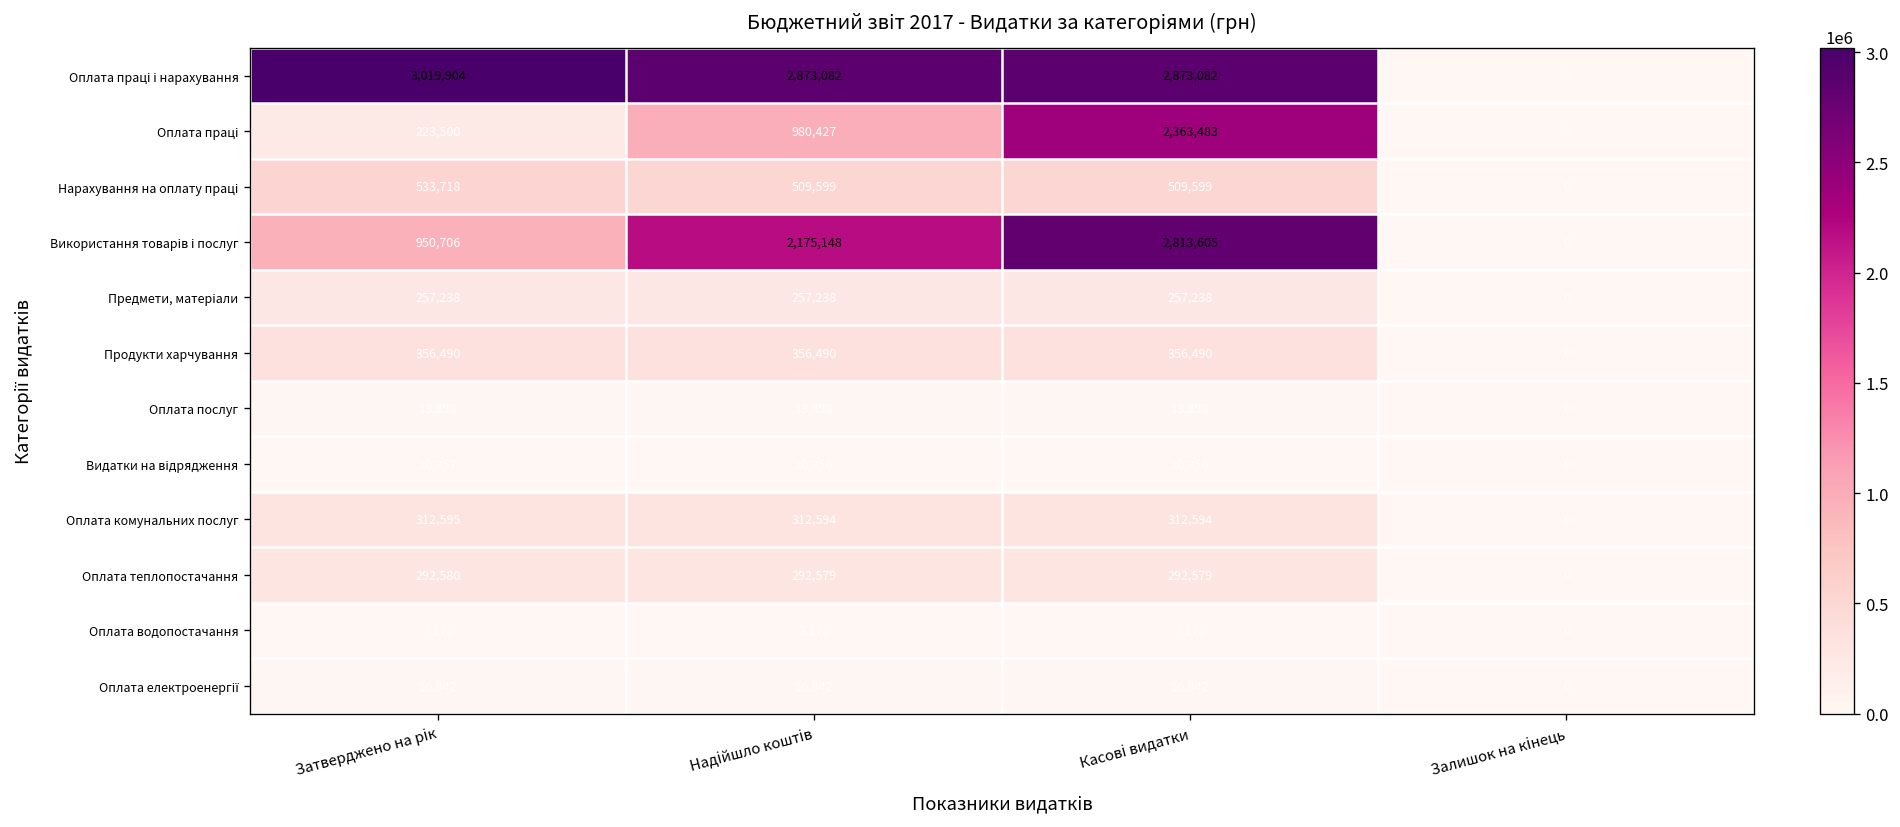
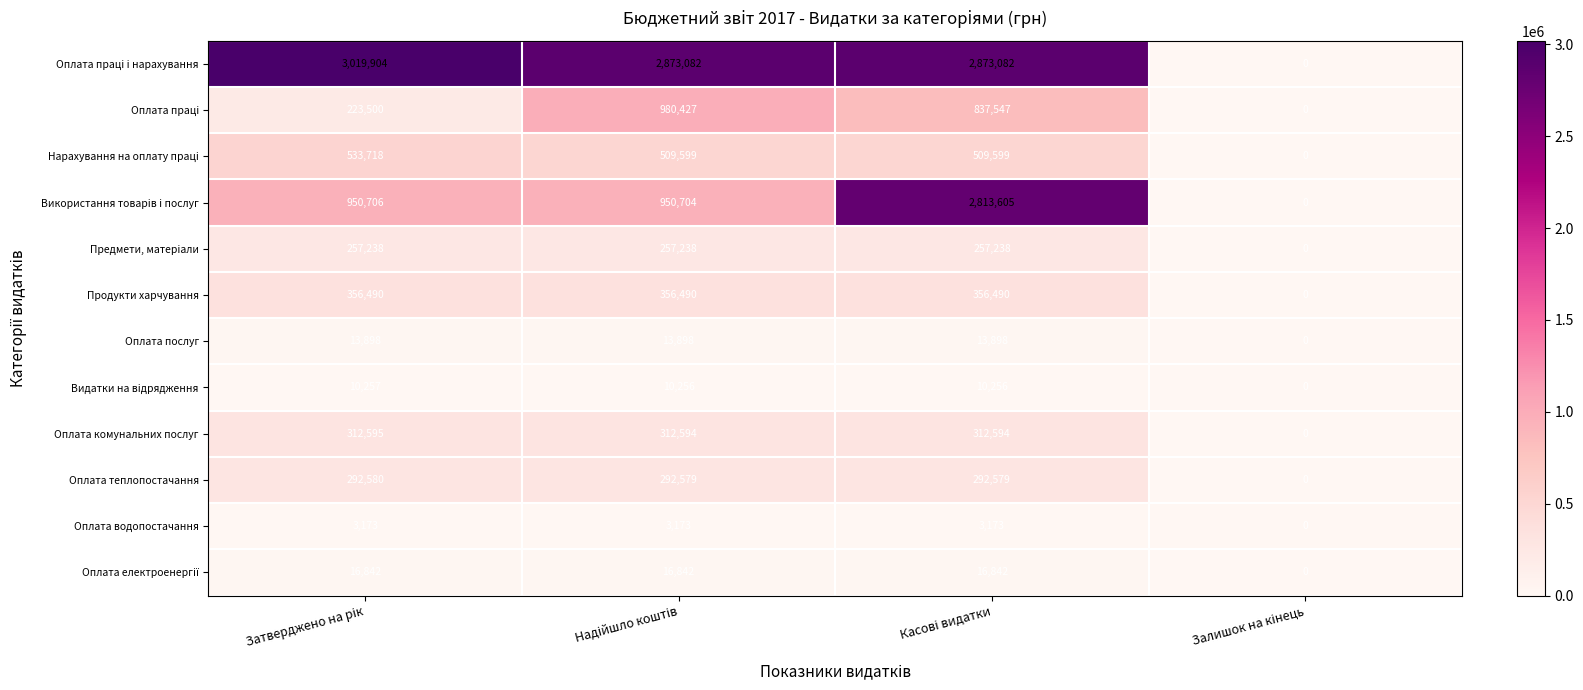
  {
    "Оплата праці і нарахування": {
      "Затверджено на рік": "3,019,904",
      "Надійшло коштів": "2,873,082",
      "Касові видатки": "2,873,082"
    },
    "Оплата праці": {
      "Надійшло коштів": "980,427",
-     "Касові видатки": "2,363,483"
+     "Касові видатки": "837,547"
    },
    "Використання товарів і послуг": {
      "Затверджено на рік": "950,706",
-     "Надійшло коштів": "2,175,148",
+     "Надійшло коштів": "950,704",
      "Касові видатки": "2,813,605"
    }
  }
